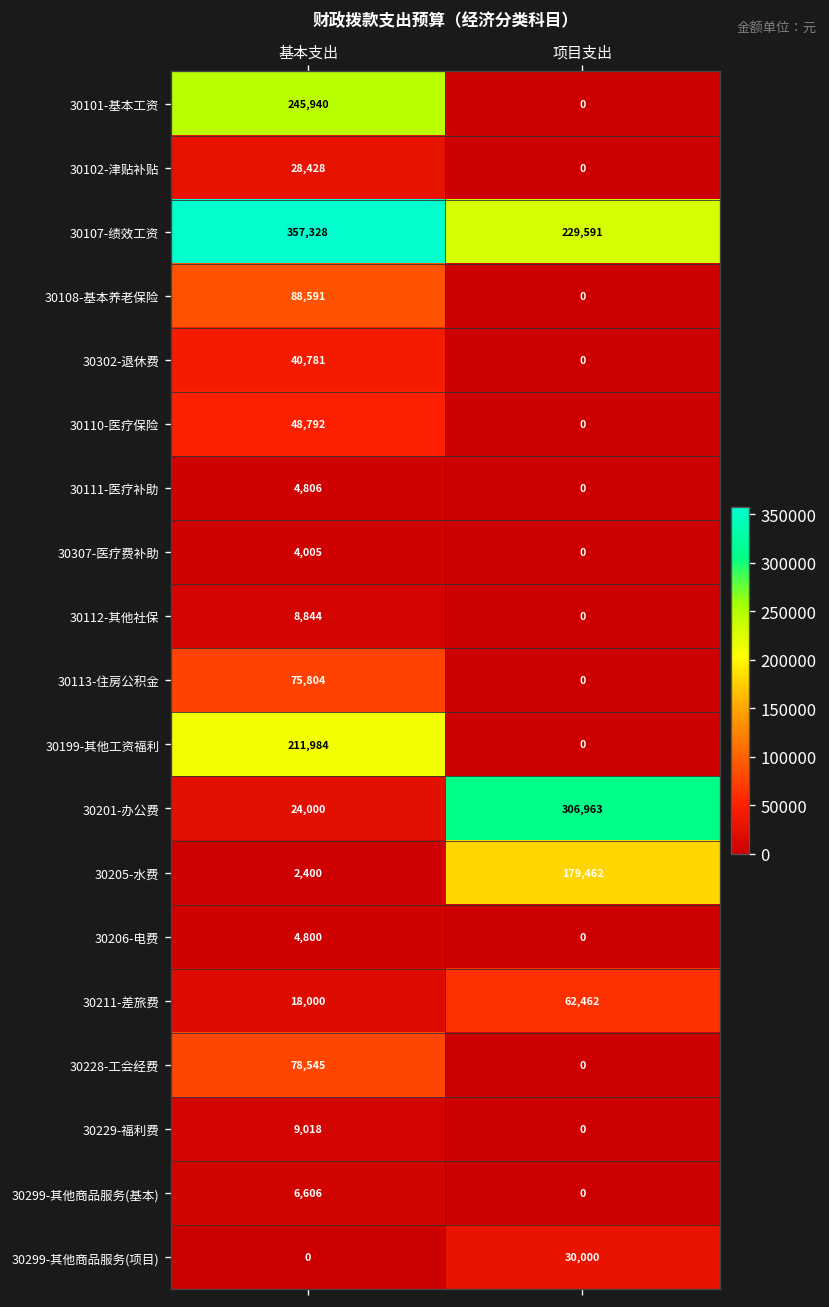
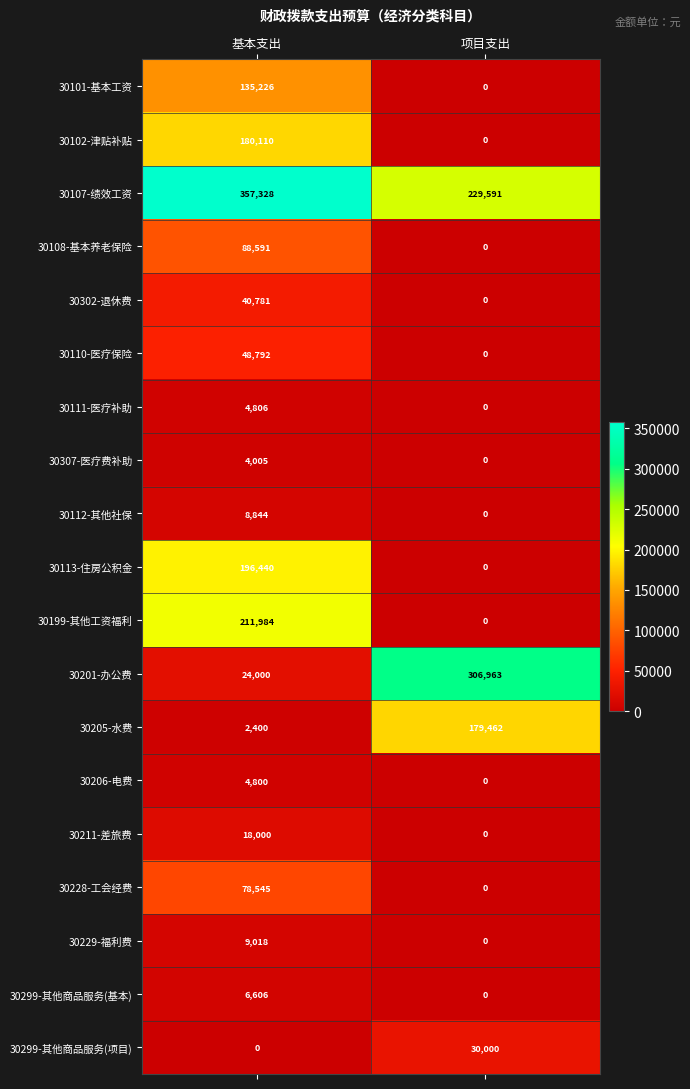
  {
    "30101-基本工资": {
-     "基本支出": "245,940",
+     "基本支出": "135,226",
      "项目支出": "0"
    },
    "30102-津贴补贴": {
-     "基本支出": "28,428",
+     "基本支出": "180,110",
      "项目支出": "0"
    },
    "30107-绩效工资": {
      "基本支出": "357,328",
      "项目支出": "229,591"
    },
    "30108-基本养老保险": {
      "基本支出": "88,591",
      "项目支出": "0"
    },
    "30302-退休费": {
      "基本支出": "40,781",
      "项目支出": "0"
    },
    "30110-医疗保险": {
      "基本支出": "48,792",
      "项目支出": "0"
    },
    "30111-医疗补助": {
      "基本支出": "4,806",
      "项目支出": "0"
    },
    "30307-医疗费补助": {
      "基本支出": "4,005",
      "项目支出": "0"
    },
    "30112-其他社保": {
      "基本支出": "8,844",
      "项目支出": "0"
    },
    "30113-住房公积金": {
-     "基本支出": "75,804",
+     "基本支出": "196,440",
      "项目支出": "0"
    },
    "30199-其他工资福利": {
      "基本支出": "211,984",
      "项目支出": "0"
    },
    "30201-办公费": {
      "基本支出": "24,000",
      "项目支出": "306,963"
    },
    "30205-水费": {
      "基本支出": "2,400",
      "项目支出": "179,462"
    },
    "30206-电费": {
      "基本支出": "4,800",
      "项目支出": "0"
    },
    "30211-差旅费": {
      "基本支出": "18,000",
-     "项目支出": "62,462"
+     "项目支出": "0"
    },
    "30228-工会经费": {
      "基本支出": "78,545",
      "项目支出": "0"
    },
    "30229-福利费": {
      "基本支出": "9,018",
      "项目支出": "0"
    },
    "30299-其他商品服务(基本)": {
      "基本支出": "6,606",
      "项目支出": "0"
    },
    "30299-其他商品服务(项目)": {
      "基本支出": "0",
      "项目支出": "30,000"
    }
  }
